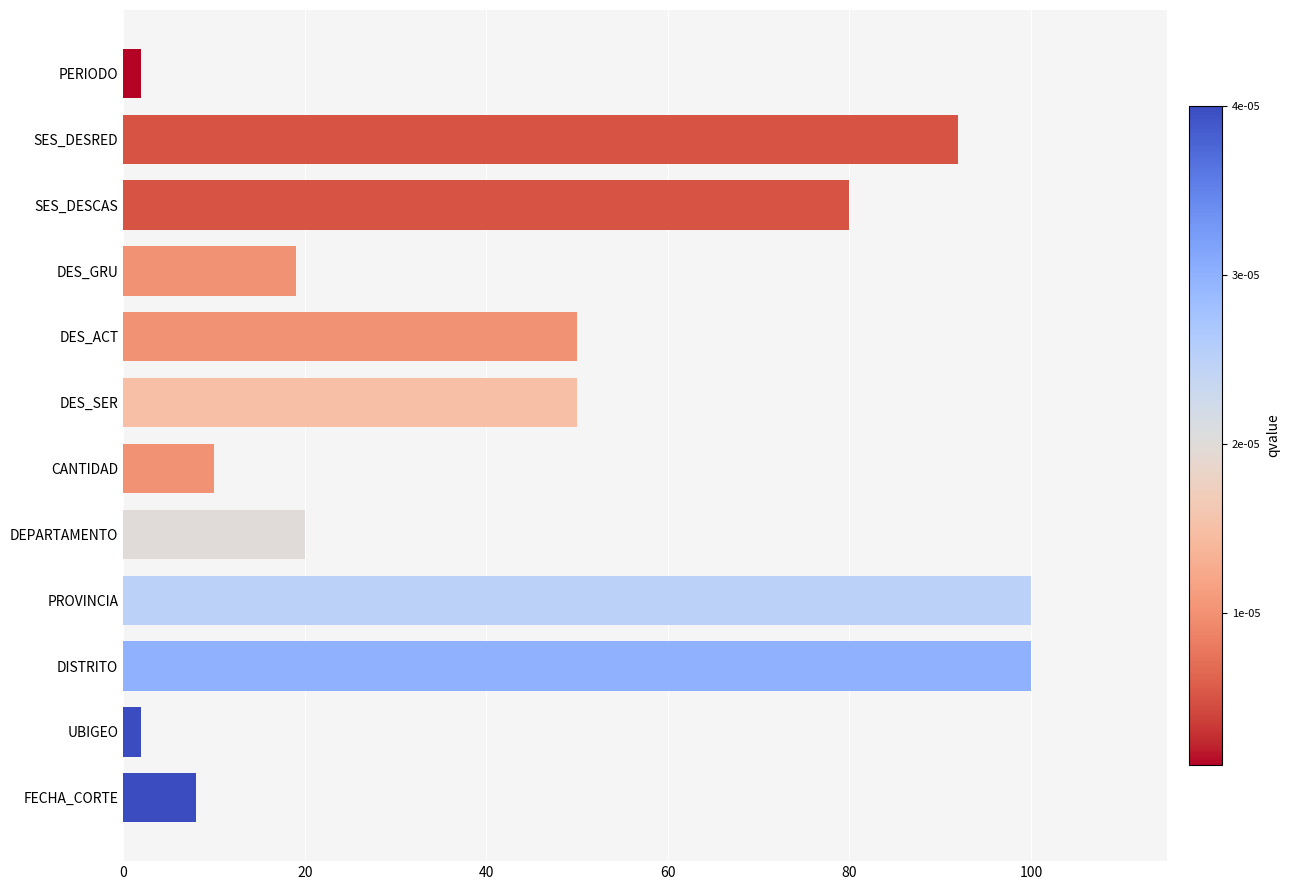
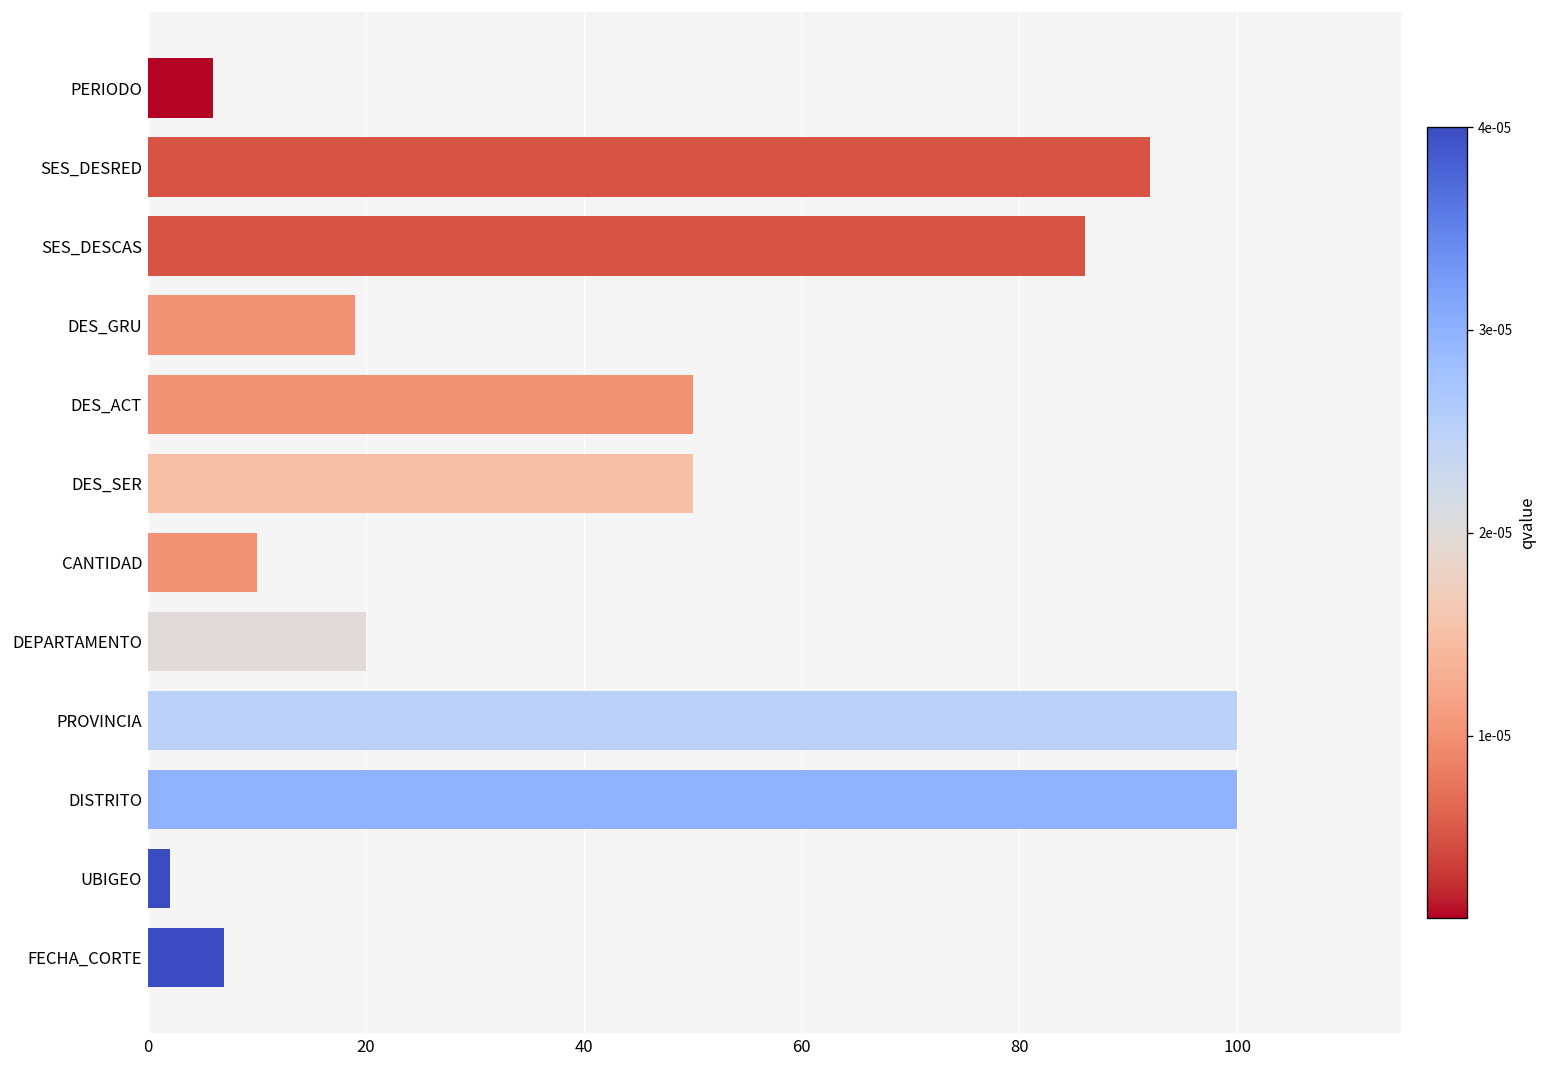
  {
-   "PERIODO": 2,
+   "PERIODO": 6,
    "SES_DESRED": 92,
-   "SES_DESCAS": 80,
+   "SES_DESCAS": 86,
    "DES_GRU": 19,
    "DES_ACT": 50,
    "DES_SER": 50,
    "CANTIDAD": 10,
    "DEPARTAMENTO": 20,
    "PROVINCIA": 100,
    "DISTRITO": 100,
    "UBIGEO": 2,
-   "FECHA_CORTE": 8
+   "FECHA_CORTE": 7
  }
